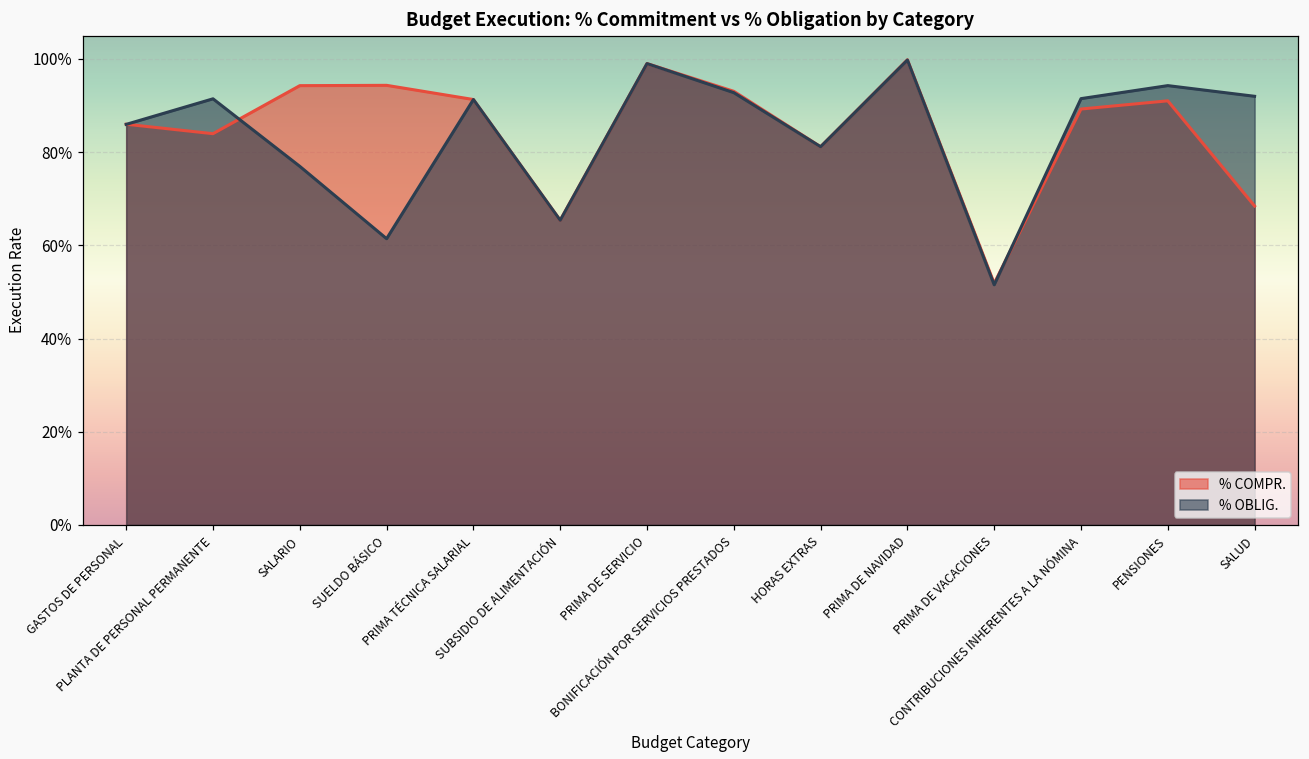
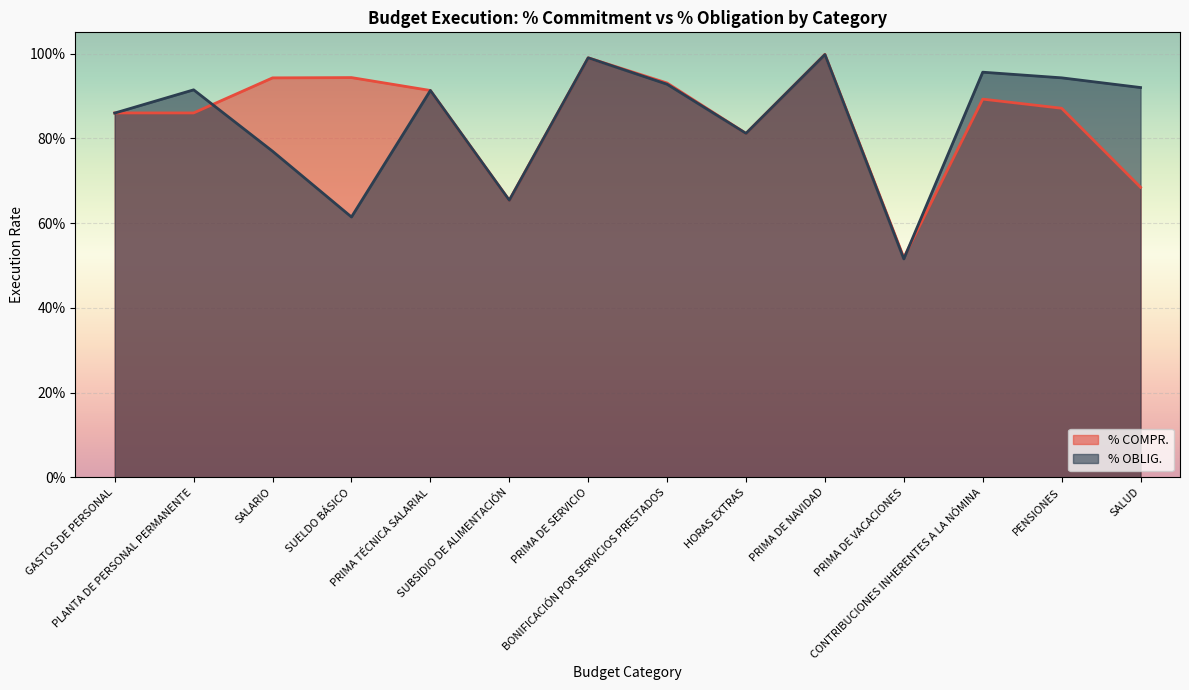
  {
    "% COMPR.": {
-     "PLANTA DE PERSONAL PERMANENTE": "84%",
+     "PLANTA DE PERSONAL PERMANENTE": "86%",
      "SALARIO": "94%",
      "SUELDO BÁSICO": "94%",
      "CONTRIBUCIONES INHERENTES A LA NÓMINA": "89%",
-     "PENSIONES": "91%",
+     "PENSIONES": "87%",
      "SALUD": "68%"
    },
    "% OBLIG.": {
      "PLANTA DE PERSONAL PERMANENTE": "91%",
      "SALARIO": "77%",
      "SUELDO BÁSICO": "61%",
-     "CONTRIBUCIONES INHERENTES A LA NÓMINA": "91%",
+     "CONTRIBUCIONES INHERENTES A LA NÓMINA": "96%",
      "PENSIONES": "94%",
      "SALUD": "92%"
    }
  }
